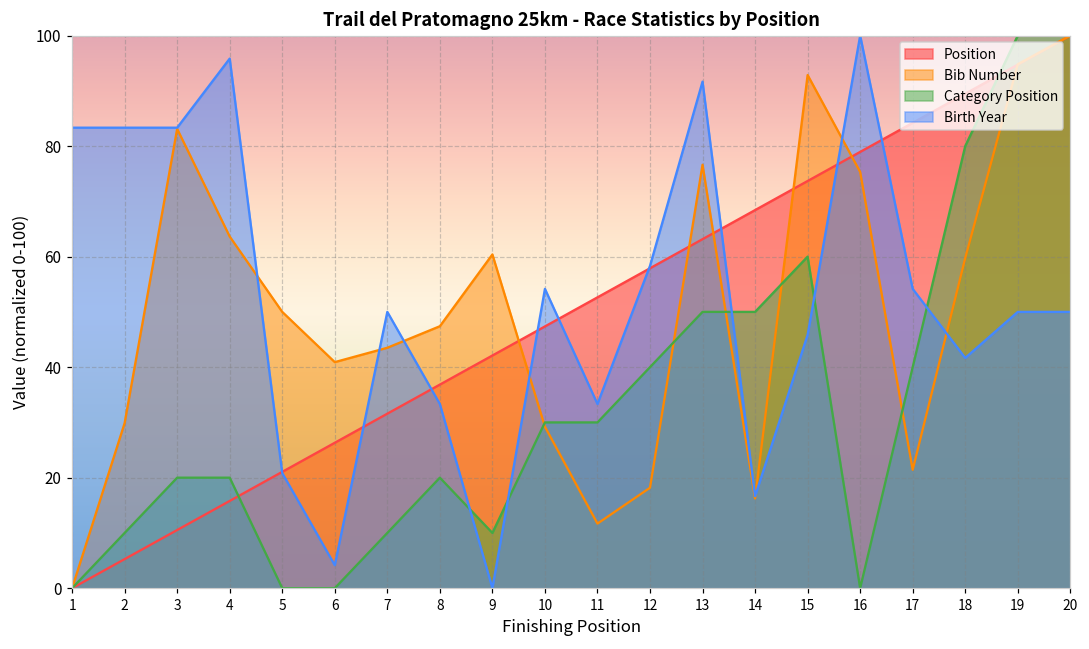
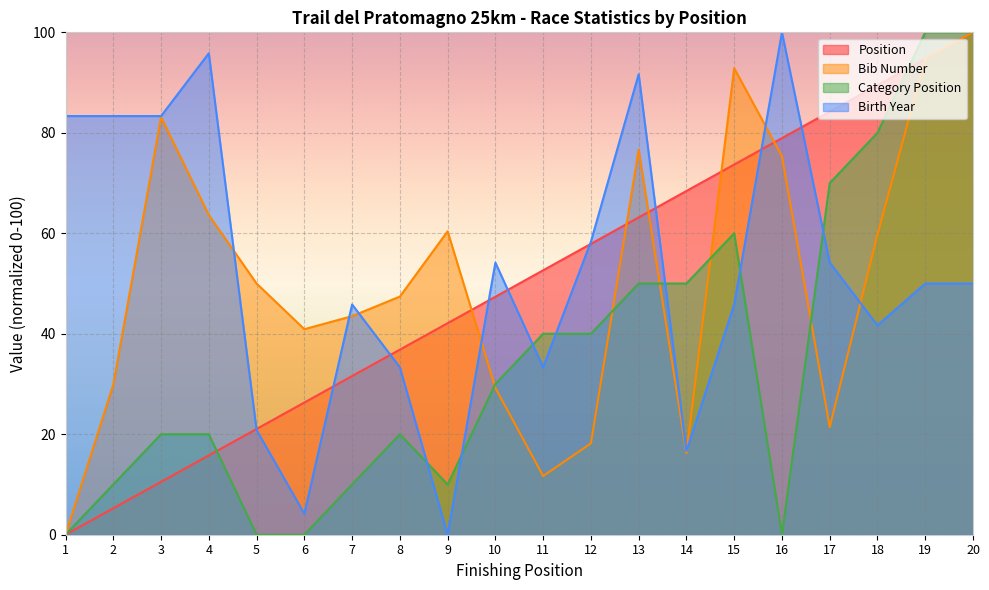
  {
    "Position": {
      "2": 5,
      "3": 11,
      "4": 16,
      "6": 26,
      "7": 32,
      "8": 37,
      "9": 42,
      "10": 47,
      "11": 53,
      "13": 63,
      "14": 68,
      "15": 74,
      "16": 79
    },
    "Bib Number": {
      "2": 30,
      "4": 64,
      "5": 50,
      "6": 41,
      "7": 44,
      "8": 47,
      "9": 60,
      "10": 29,
      "11": 12,
      "12": 18,
      "13": 77,
      "15": 93,
      "16": 75,
      "17": 21,
      "18": 60
    },
    "Category Position": {
      "2": 10,
      "3": 20,
      "4": 20,
      "5": 0,
      "6": 0,
      "7": 10,
      "8": 20,
      "9": 10,
      "10": 30,
-     "11": 30,
+     "11": 40,
      "12": 40,
      "13": 50,
      "14": 50,
      "15": 60,
      "16": 0,
-     "17": 40,
+     "17": 70,
      "18": 80,
      "19": 100
    },
    "Birth Year": {
      "1": 83,
      "2": 83,
      "4": 96,
      "6": 4,
-     "7": 50,
+     "7": 46,
      "8": 33,
      "9": 0,
      "10": 54,
      "11": 33,
      "13": 92,
      "15": 46,
      "16": 100,
      "17": 54,
      "18": 42,
      "19": 50,
      "20": 50
    }
  }
